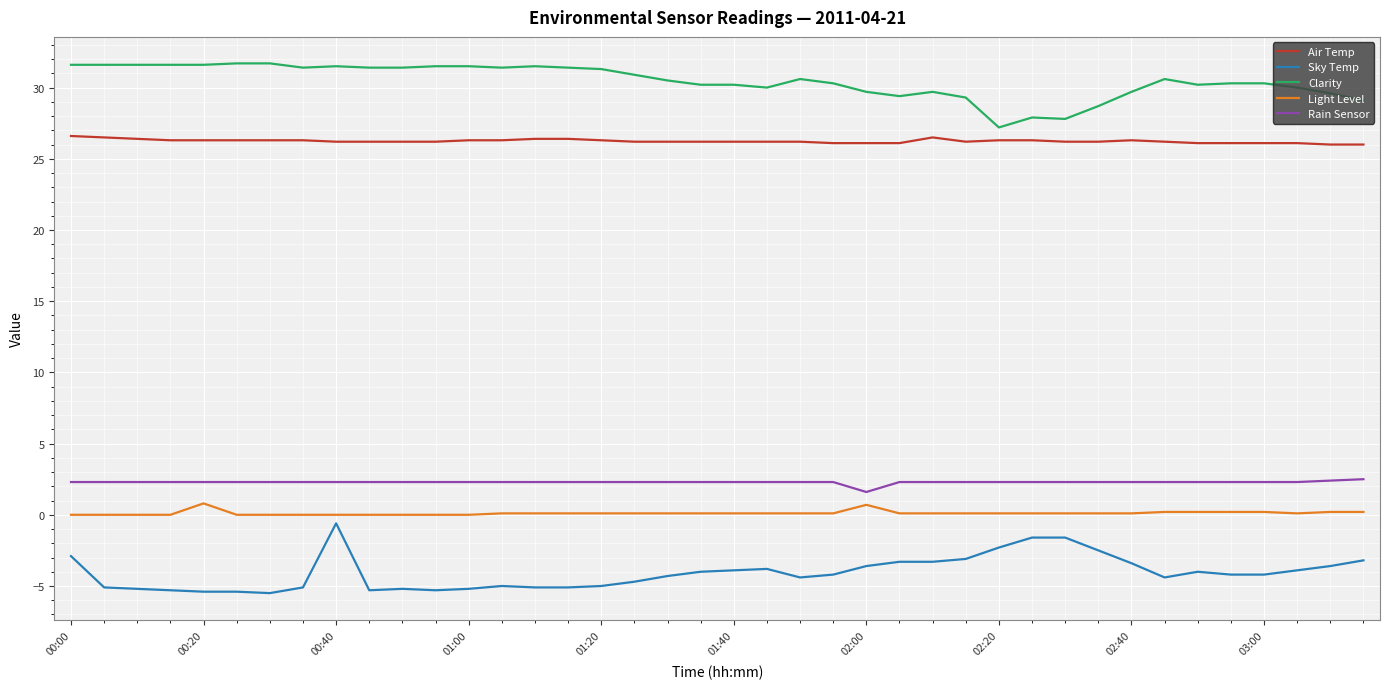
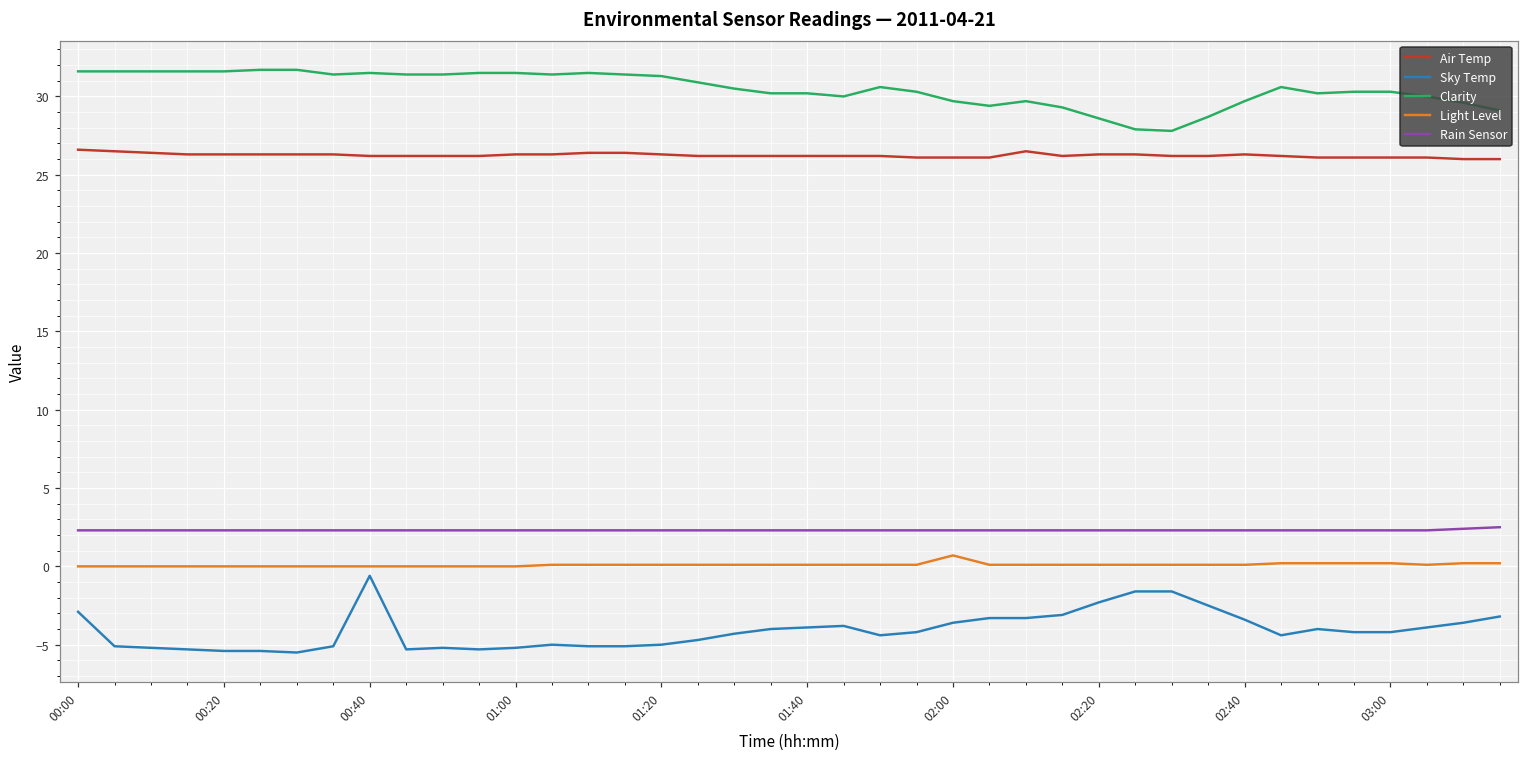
  {
    "Air Temp": {
      "00:00": 26.6,
      "00:20": 26.3,
      "00:40": 26.2,
      "01:00": 26.3,
      "01:20": 26.3,
      "01:40": 26.2,
      "02:00": 26.1,
      "02:20": 26.3,
      "02:40": 26.3,
      "03:00": 26.1
    },
    "Sky Temp": {
      "00:00": -2.9,
      "00:20": -5.4,
      "00:40": -0.6,
      "01:00": -5.2,
      "01:20": -5.0,
      "01:40": -3.9,
      "02:00": -3.6,
      "02:20": -2.3,
      "02:40": -3.4,
      "03:00": -4.2
    },
    "Clarity": {
      "00:00": 31.6,
      "00:20": 31.6,
      "00:40": 31.5,
      "01:00": 31.5,
      "01:20": 31.3,
      "01:40": 30.2,
      "02:00": 29.7,
-     "02:20": 27.2,
+     "02:20": 28.6,
      "02:40": 29.7,
      "03:00": 30.3
    },
    "Light Level": {
      "00:00": 0.0,
-     "00:20": 0.8,
+     "00:20": 0.0,
      "00:40": 0.0,
      "01:00": 0.0,
      "01:20": 0.1,
      "01:40": 0.1,
      "02:00": 0.7,
      "02:20": 0.1,
      "02:40": 0.1,
      "03:00": 0.2
    },
    "Rain Sensor": {
      "00:00": 2.3,
      "00:20": 2.3,
      "00:40": 2.3,
      "01:00": 2.3,
      "01:20": 2.3,
      "01:40": 2.3,
-     "02:00": 1.6,
+     "02:00": 2.3,
      "02:20": 2.3,
      "02:40": 2.3,
      "03:00": 2.3
    }
  }
